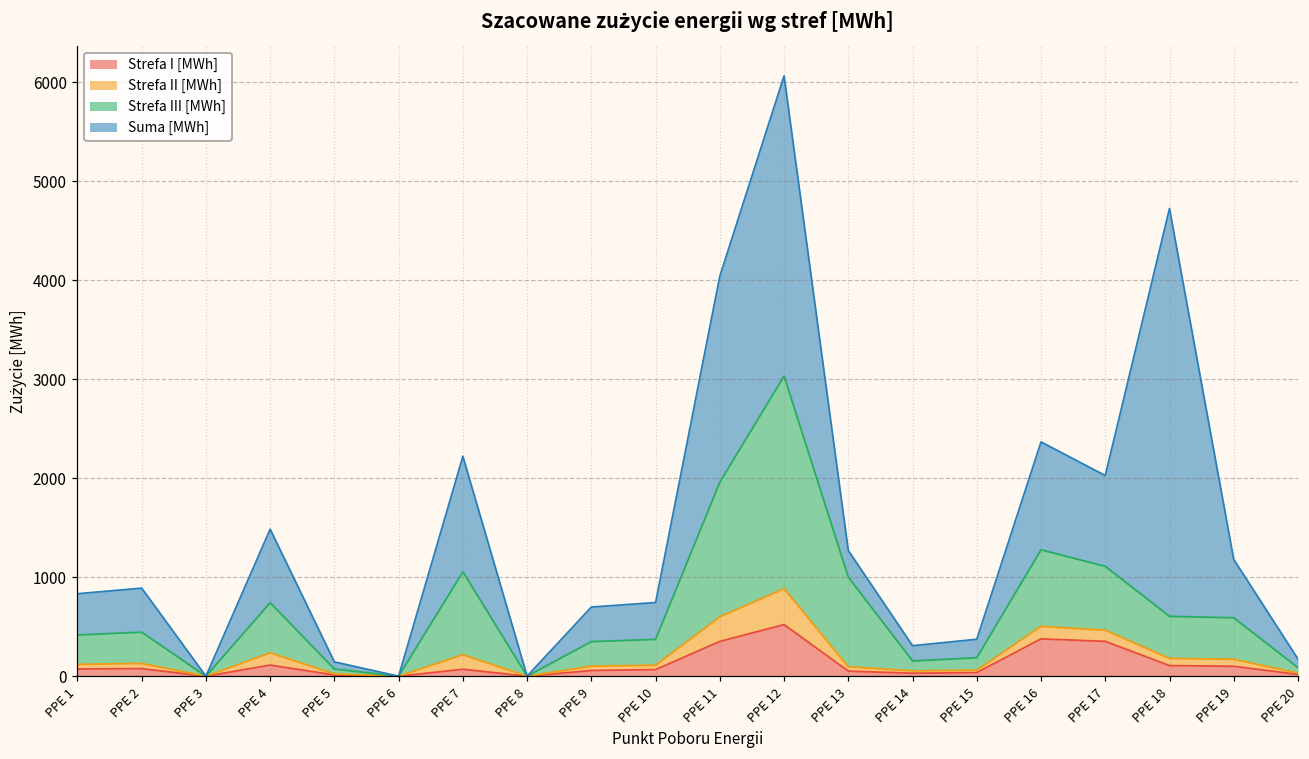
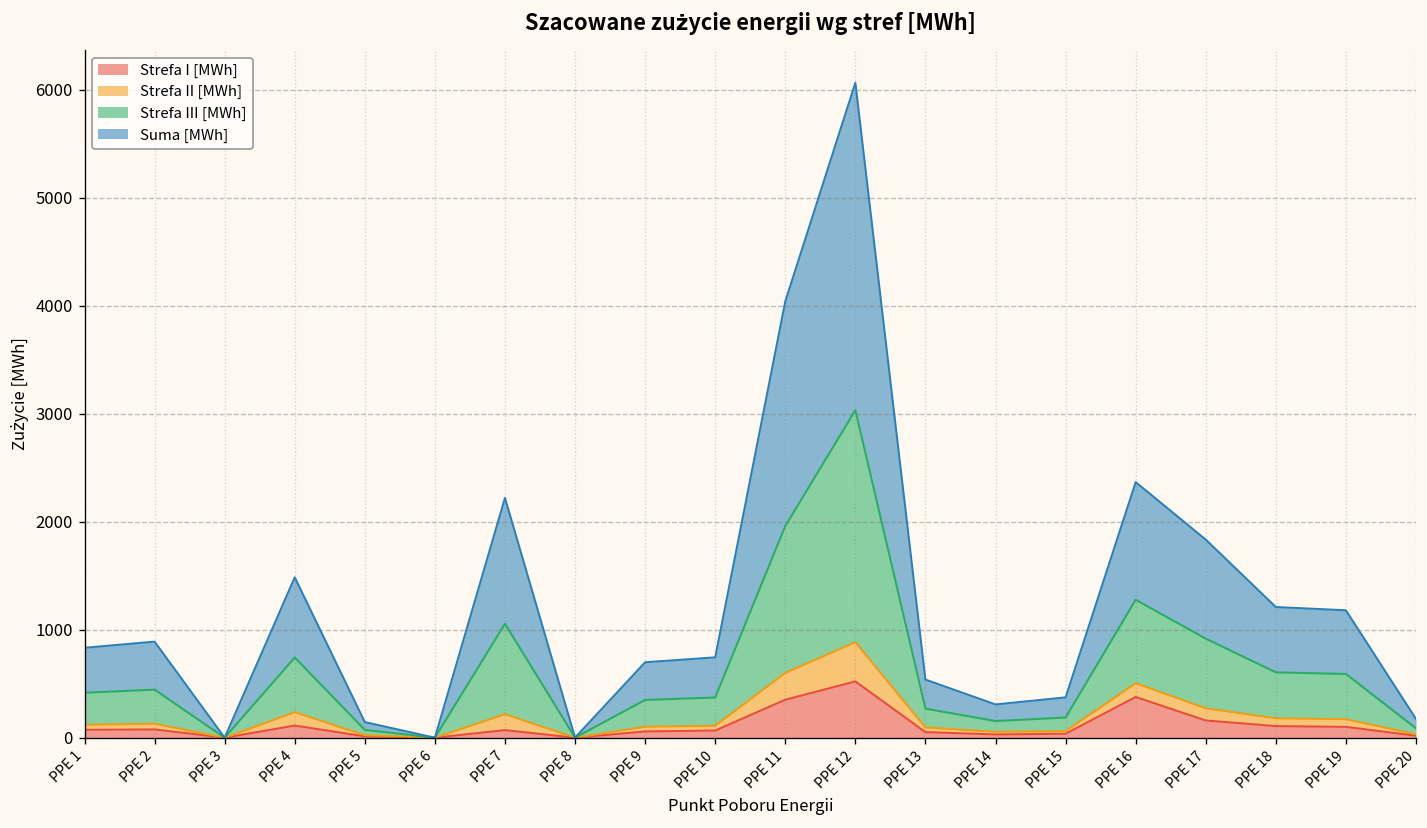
  {
    "Strefa I [MWh]": {
      "PPE 1": 100,
      "PPE 2": 100,
      "PPE 4": 100,
      "PPE 7": 100,
      "PPE 9": 100,
      "PPE 10": 100,
      "PPE 11": 400,
      "PPE 12": 500,
      "PPE 13": 100,
      "PPE 16": 400,
-     "PPE 17": 400,
+     "PPE 17": 200,
      "PPE 18": 100,
      "PPE 19": 100
    },
    "Strefa II [MWh]": {
      "PPE 1": 0,
      "PPE 2": 100,
      "PPE 4": 100,
      "PPE 7": 100,
      "PPE 9": 0,
      "PPE 10": 0,
      "PPE 11": 200,
      "PPE 12": 400,
      "PPE 13": 0,
      "PPE 16": 100,
      "PPE 17": 100,
      "PPE 18": 100,
      "PPE 19": 100
    },
    "Strefa III [MWh]": {
      "PPE 1": 300,
      "PPE 2": 300,
      "PPE 4": 500,
      "PPE 5": 0,
      "PPE 7": 800,
      "PPE 9": 200,
      "PPE 10": 300,
      "PPE 11": 1400,
      "PPE 12": 2100,
-     "PPE 13": 900,
+     "PPE 13": 200,
      "PPE 14": 100,
      "PPE 15": 100,
      "PPE 16": 800,
      "PPE 17": 600,
      "PPE 18": 400,
      "PPE 19": 400,
      "PPE 20": 100
    },
    "Suma [MWh]": {
      "PPE 1": 400,
      "PPE 2": 400,
      "PPE 4": 700,
      "PPE 5": 100,
      "PPE 7": 1200,
      "PPE 9": 300,
      "PPE 10": 400,
      "PPE 11": 2100,
      "PPE 12": 3000,
      "PPE 13": 300,
      "PPE 14": 200,
      "PPE 15": 200,
      "PPE 16": 1100,
      "PPE 17": 900,
-     "PPE 18": 4100,
+     "PPE 18": 600,
      "PPE 19": 600,
      "PPE 20": 100
    }
  }
